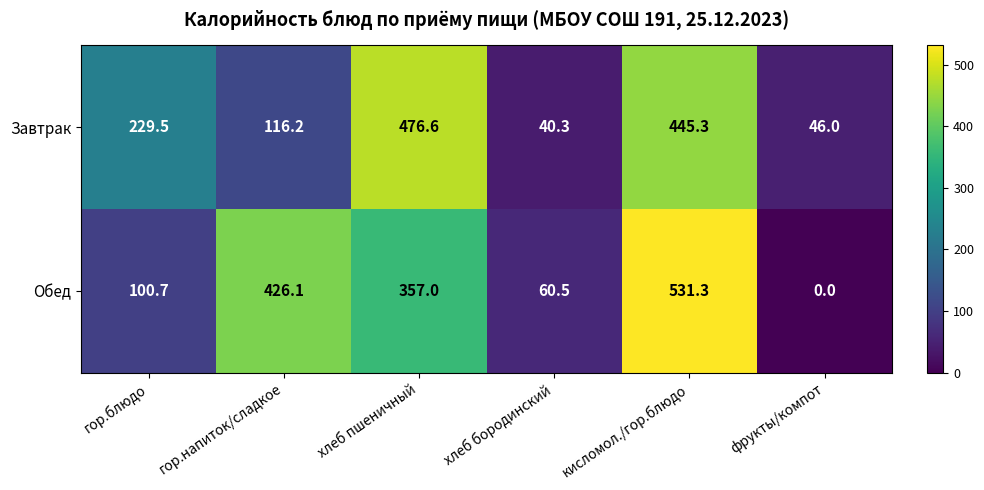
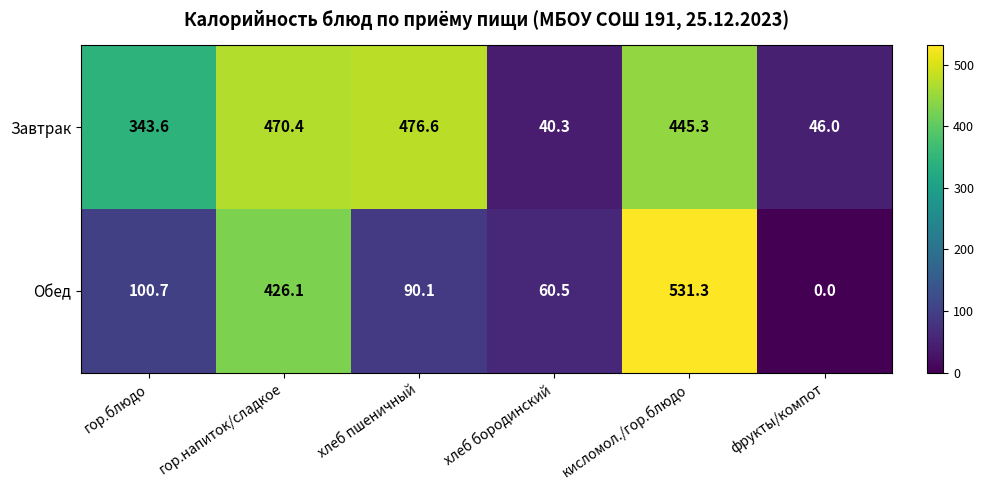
  {
    "Завтрак": {
-     "гор.блюдо": 229.5,
-     "гор.напиток/сладкое": 116.2,
+     "гор.блюдо": 343.6,
+     "гор.напиток/сладкое": 470.4,
      "хлеб пшеничный": 476.6,
      "хлеб бородинский": 40.3,
      "кисломол./гор.блюдо": 445.3,
      "фрукты/компот": 46.0
    },
    "Обед": {
      "гор.блюдо": 100.7,
      "гор.напиток/сладкое": 426.1,
-     "хлеб пшеничный": 357.0,
+     "хлеб пшеничный": 90.1,
      "хлеб бородинский": 60.5,
      "кисломол./гор.блюдо": 531.3,
      "фрукты/компот": 0.0
    }
  }
